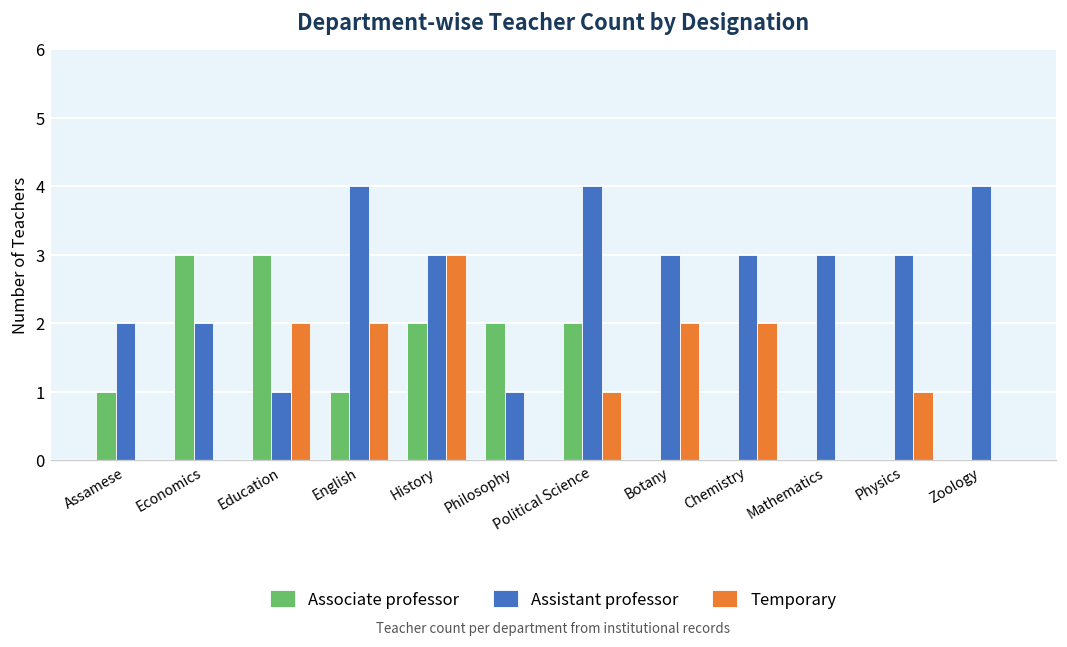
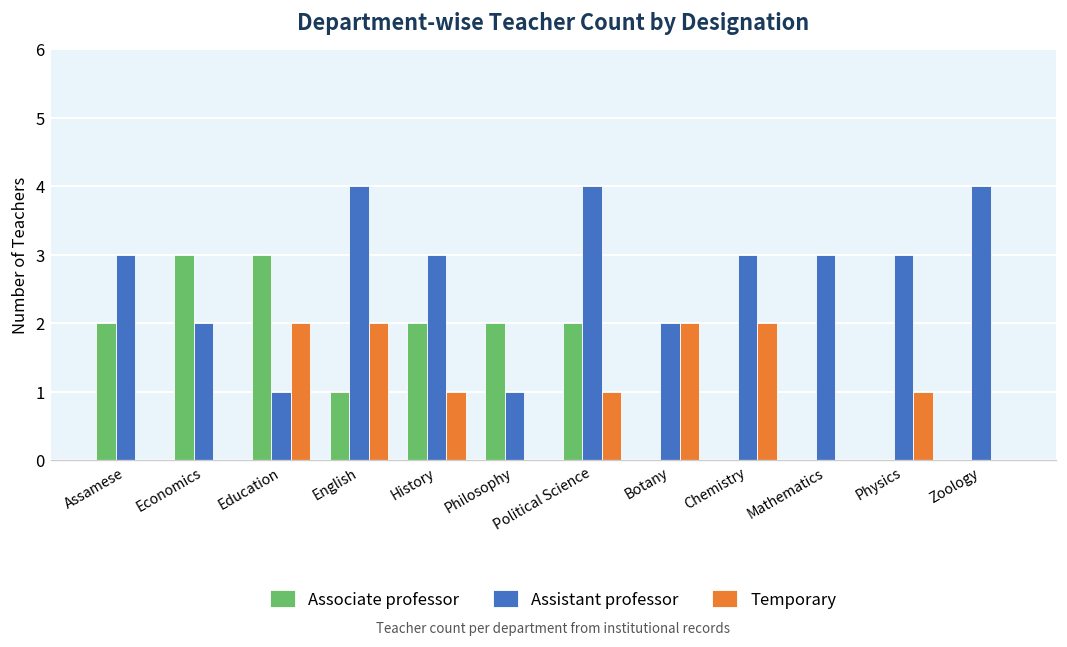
  {
    "Associate professor": {
-     "Assamese": 1,
+     "Assamese": 2,
      "Economics": 3,
      "Education": 3,
      "English": 1,
      "History": 2,
      "Philosophy": 2,
      "Political Science": 2,
      "Botany": 0,
      "Chemistry": 0,
      "Mathematics": 0,
      "Physics": 0,
      "Zoology": 0
    },
    "Assistant professor": {
-     "Assamese": 2,
+     "Assamese": 3,
      "Economics": 2,
      "Education": 1,
      "English": 4,
      "History": 3,
      "Philosophy": 1,
      "Political Science": 4,
-     "Botany": 3,
+     "Botany": 2,
      "Chemistry": 3,
      "Mathematics": 3,
      "Physics": 3,
      "Zoology": 4
    },
    "Temporary": {
      "Assamese": 0,
      "Economics": 0,
      "Education": 2,
      "English": 2,
-     "History": 3,
+     "History": 1,
      "Philosophy": 0,
      "Political Science": 1,
      "Botany": 2,
      "Chemistry": 2,
      "Mathematics": 0,
      "Physics": 1,
      "Zoology": 0
    }
  }
